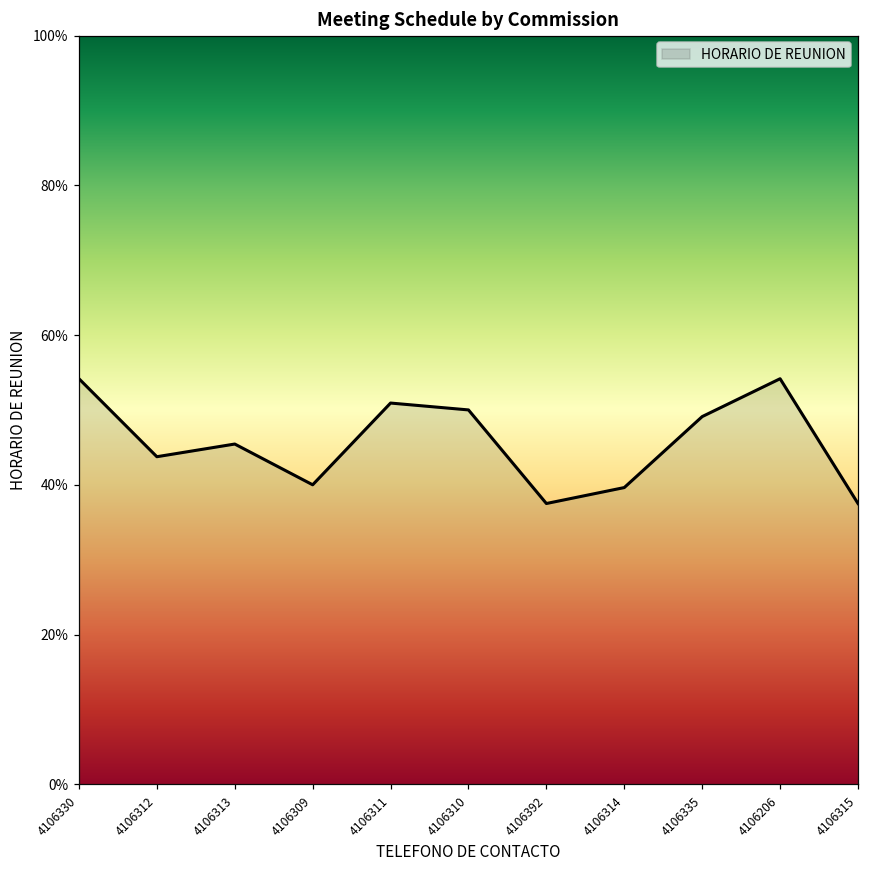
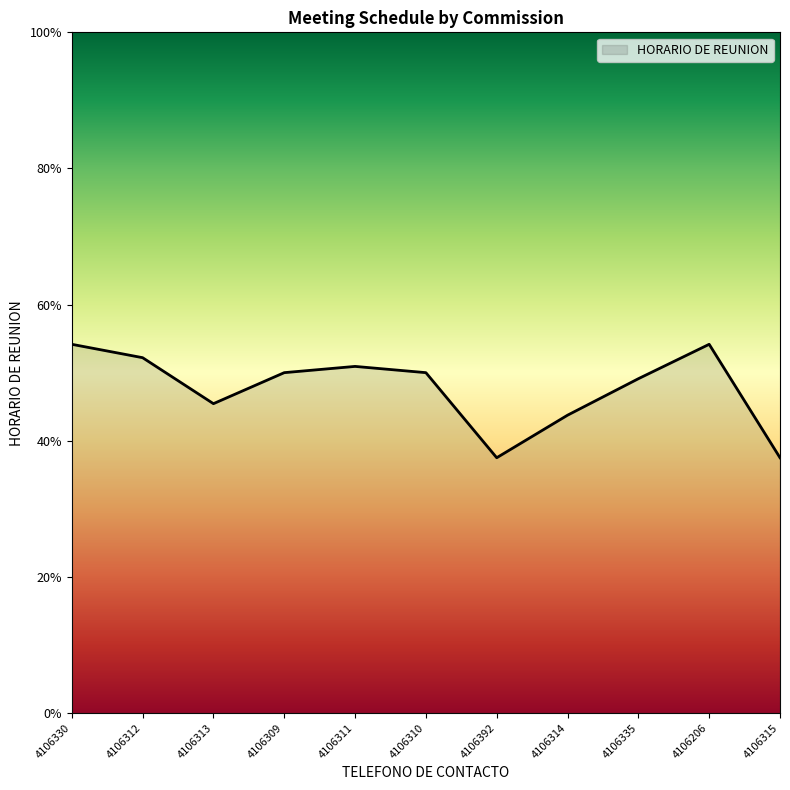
  {
    "4106330": "54%",
-   "4106312": "44%",
+   "4106312": "52%",
    "4106313": "45%",
-   "4106309": "40%",
+   "4106309": "50%",
    "4106311": "51%",
    "4106310": "50%",
    "4106392": "38%",
-   "4106314": "40%",
+   "4106314": "44%",
    "4106335": "49%",
    "4106206": "54%",
    "4106315": "38%"
  }
